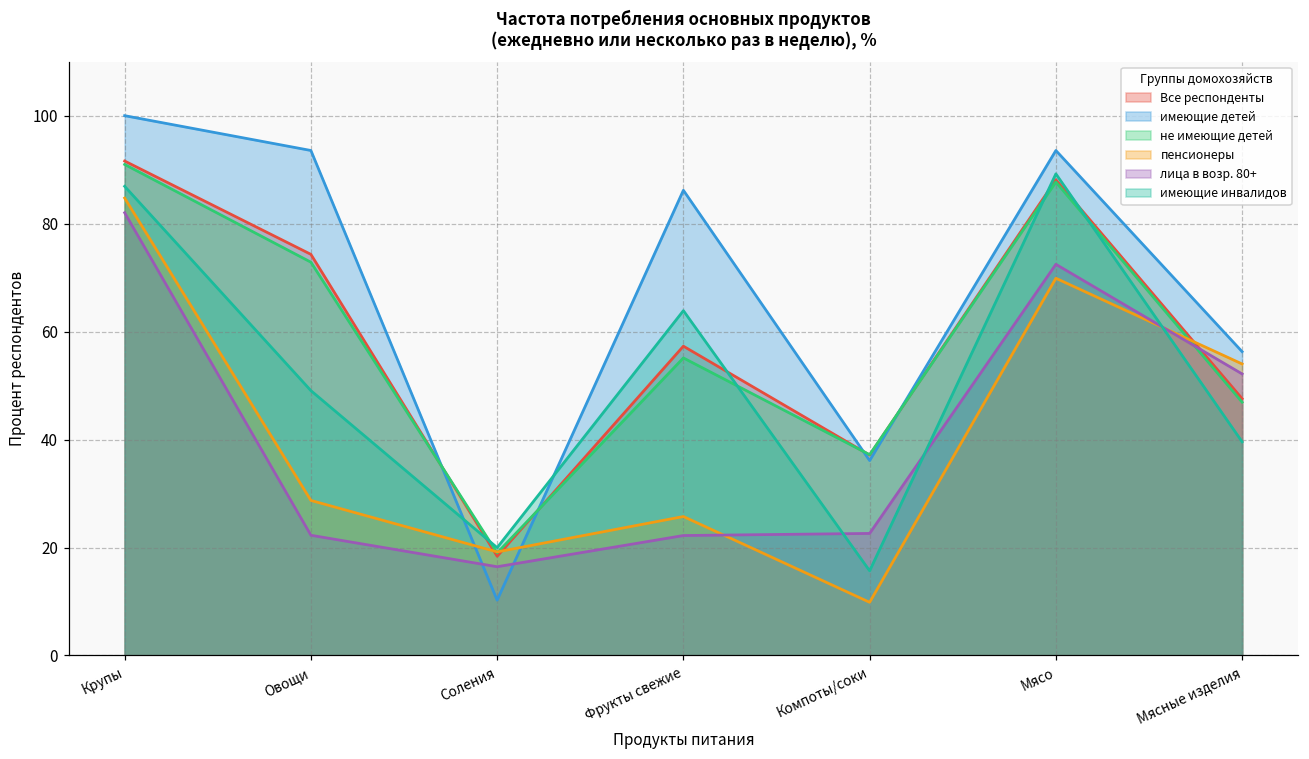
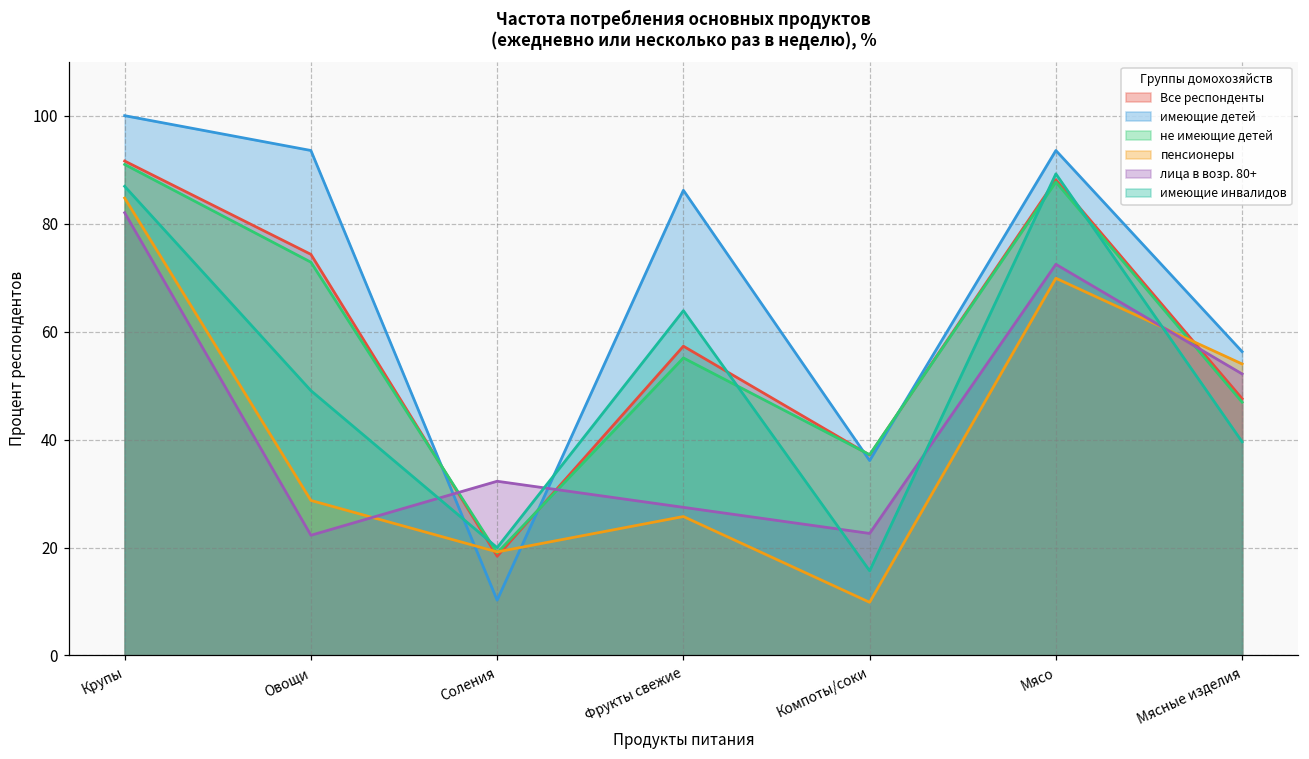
  {
    "лица в возр. 80+": {
      "Крупы": 82,
      "Овощи": 22,
-     "Соления": 16,
-     "Фрукты свежие": 22,
+     "Соления": 32,
+     "Фрукты свежие": 27,
      "Компоты/соки": 23,
      "Мясо": 72,
      "Мясные изделия": 52
    }
  }
